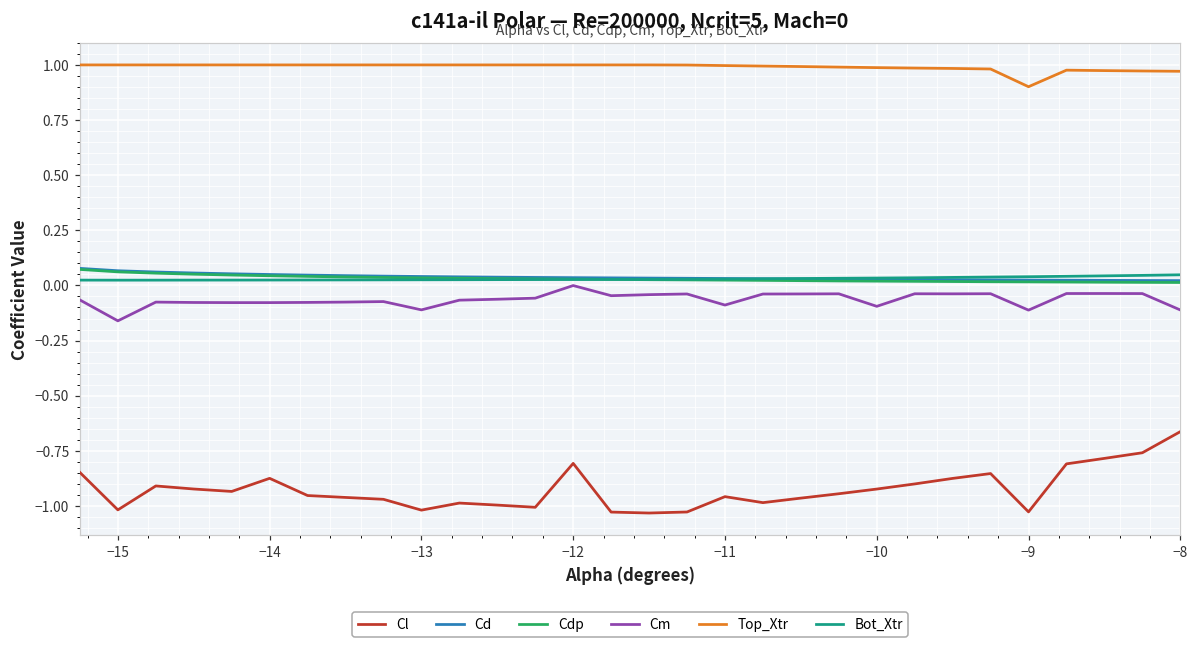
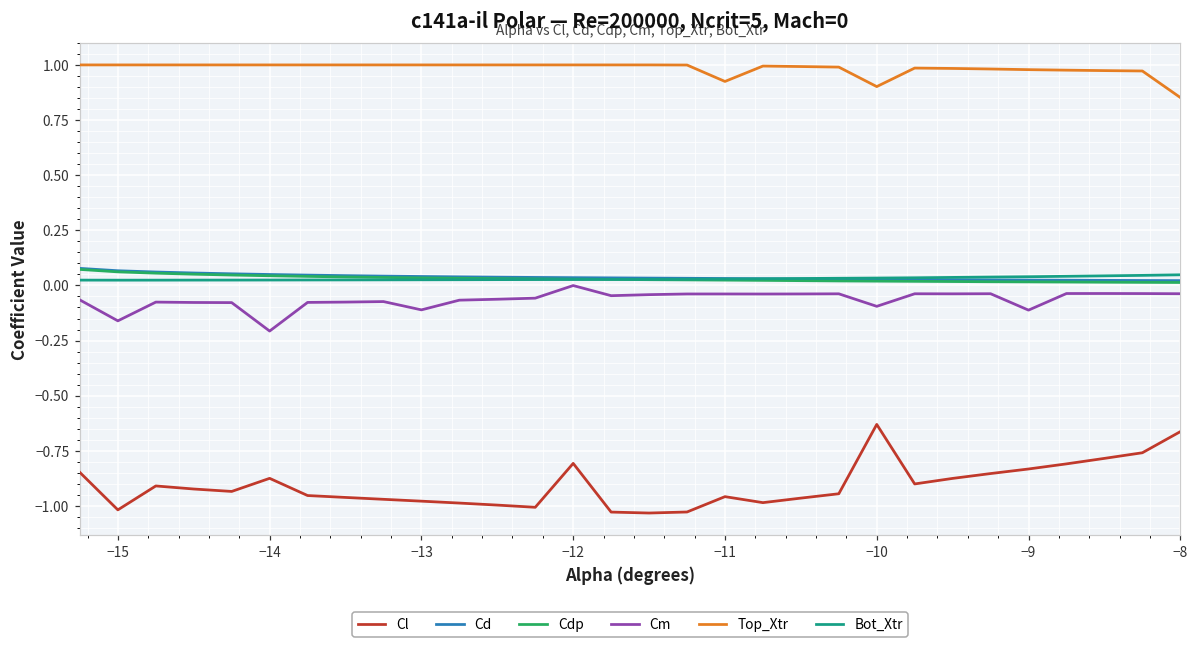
  {
    "Cl": {
      "−15": -1.02,
      "−14": -0.87,
-     "−13": -1.02,
+     "−13": -0.98,
      "−12": -0.81,
      "−11": -0.96,
-     "−10": -0.92,
-     "−9": -1.03,
+     "−10": -0.63,
+     "−9": -0.83,
      "−8": -0.66
    },
    "Cm": {
      "−15": -0.16,
-     "−14": -0.08,
+     "−14": -0.21,
      "−13": -0.11,
      "−12": 0.00,
-     "−11": -0.09,
+     "−11": -0.04,
      "−10": -0.09,
      "−9": -0.11,
-     "−8": -0.11
+     "−8": -0.04
    },
    "Top_Xtr": {
      "−15": 1.00,
      "−14": 1.00,
      "−13": 1.00,
      "−12": 1.00,
-     "−11": 1.00,
-     "−10": 0.99,
-     "−9": 0.90,
-     "−8": 0.97
+     "−11": 0.93,
+     "−10": 0.90,
+     "−9": 0.98,
+     "−8": 0.85
    }
  }
